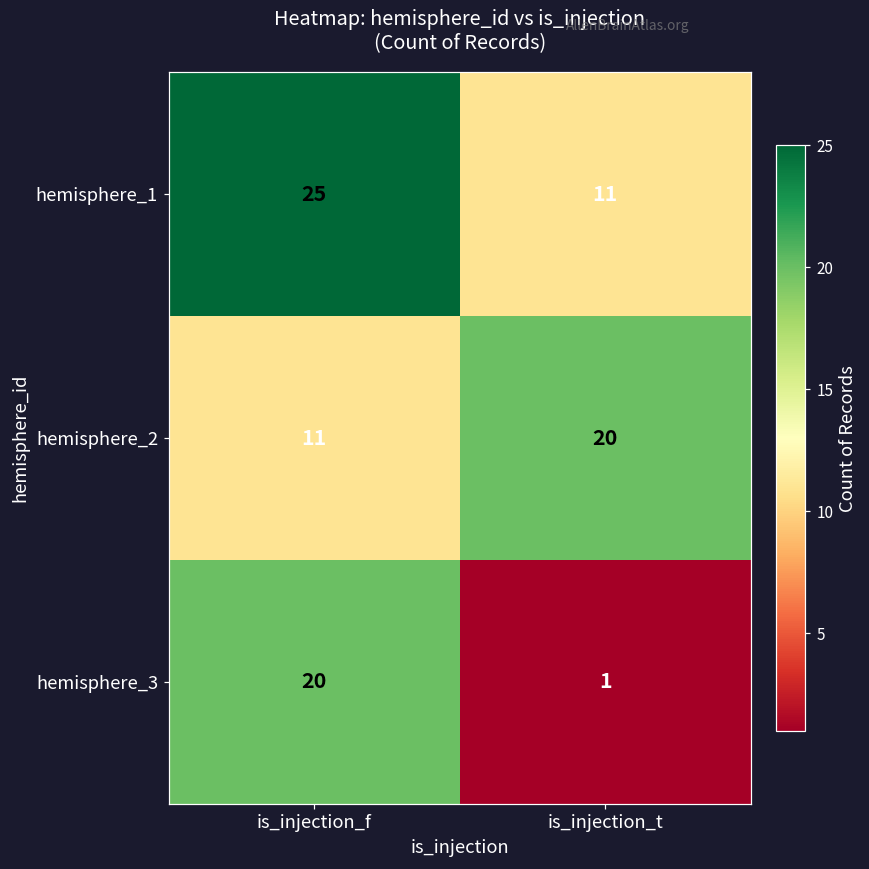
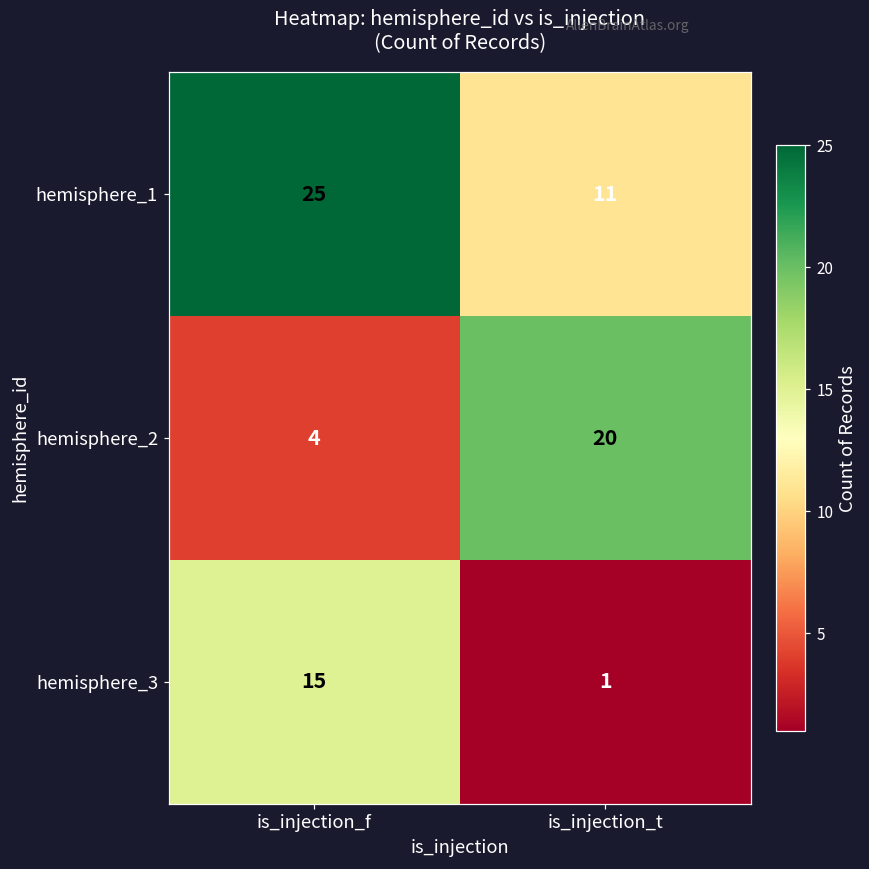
  {
    "hemisphere_1": {
      "is_injection_f": 25,
      "is_injection_t": 11
    },
    "hemisphere_2": {
-     "is_injection_f": 11,
+     "is_injection_f": 4,
      "is_injection_t": 20
    },
    "hemisphere_3": {
-     "is_injection_f": 20,
+     "is_injection_f": 15,
      "is_injection_t": 1
    }
  }
